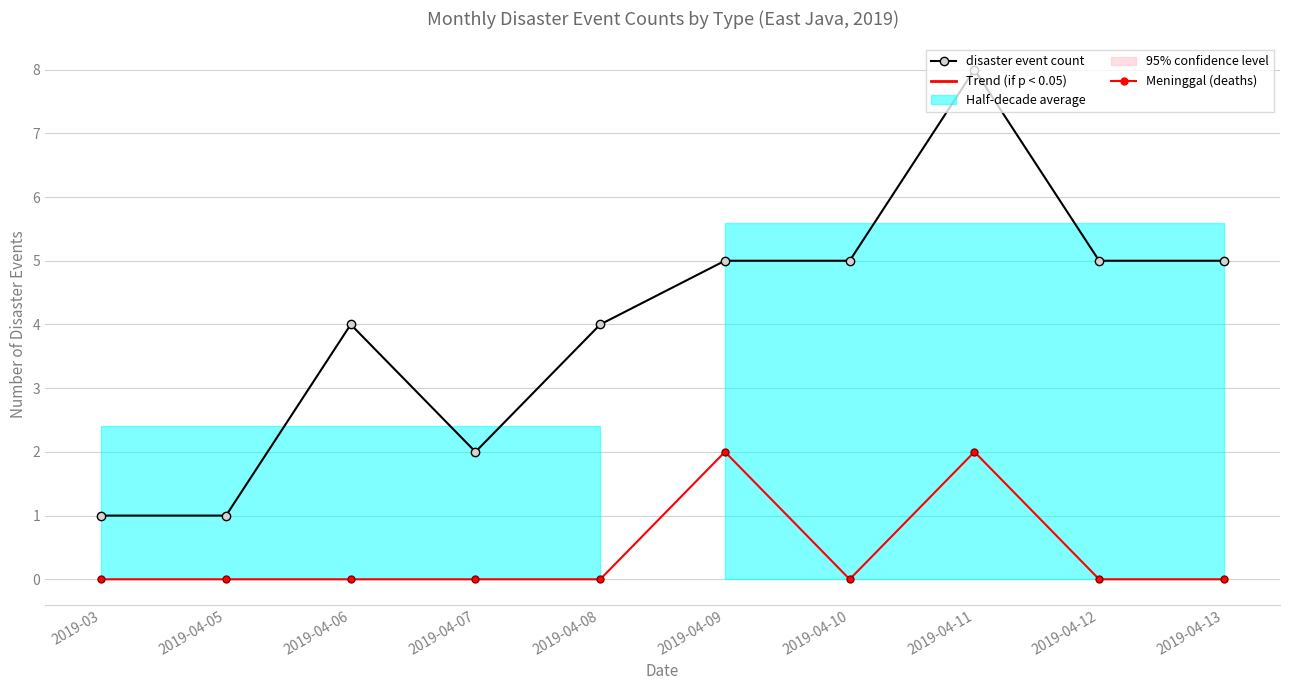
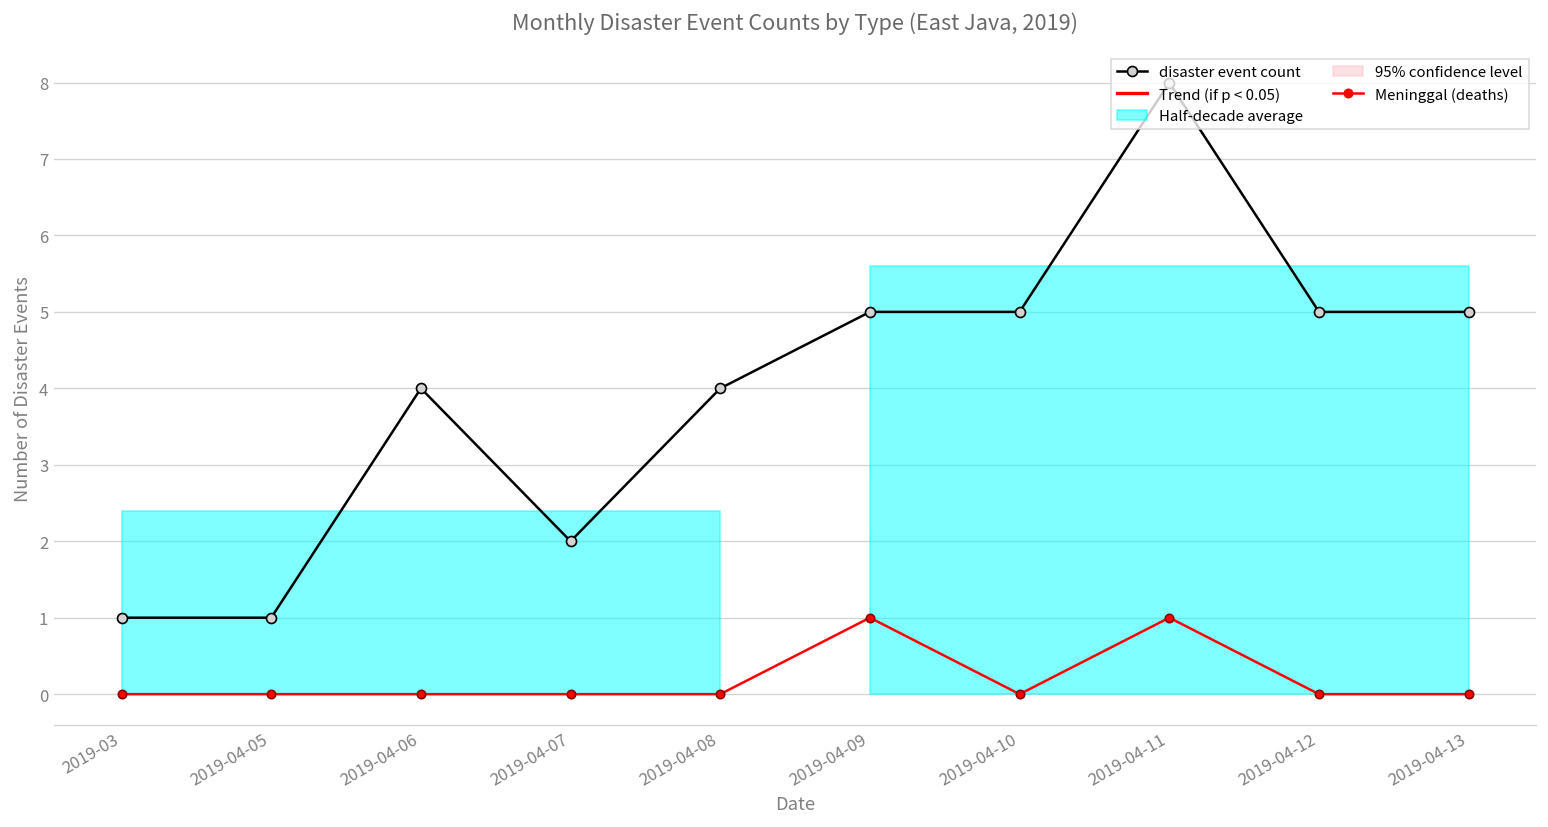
  {
    "disaster event count": {
      "2019-03": 1,
      "2019-04-05": 1,
      "2019-04-06": 4,
      "2019-04-07": 2,
      "2019-04-08": 4,
      "2019-04-09": 5,
      "2019-04-10": 5,
      "2019-04-12": 5,
      "2019-04-13": 5
    },
    "Meninggal (deaths)": {
      "2019-03": 0,
      "2019-04-05": 0,
      "2019-04-06": 0,
      "2019-04-07": 0,
      "2019-04-08": 0,
-     "2019-04-09": 2,
+     "2019-04-09": 1,
      "2019-04-10": 0,
-     "2019-04-11": 2,
+     "2019-04-11": 1,
      "2019-04-12": 0,
      "2019-04-13": 0
    }
  }
